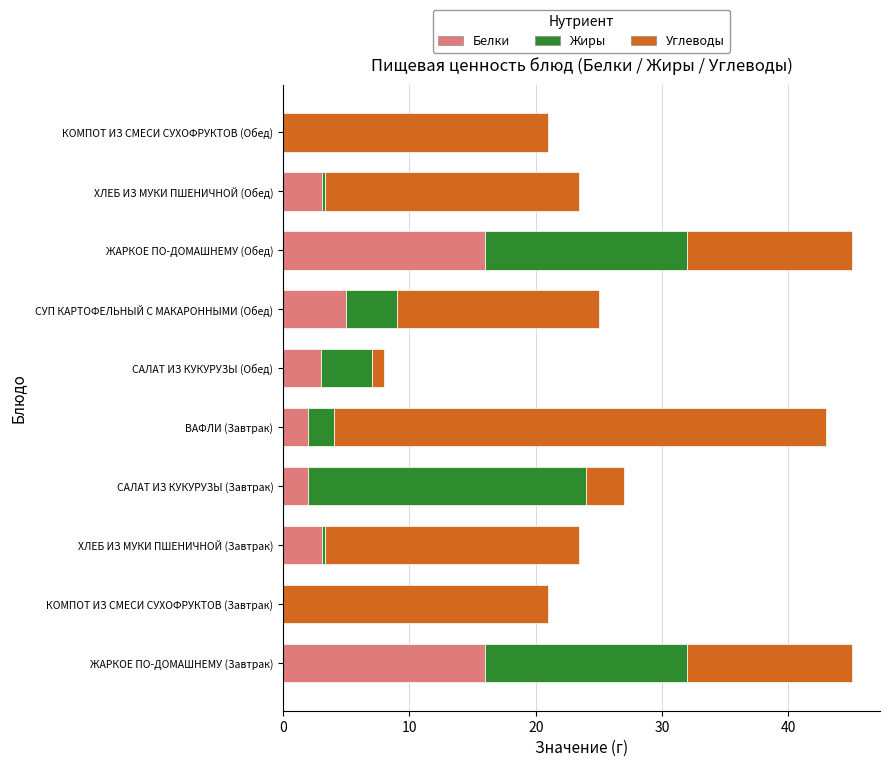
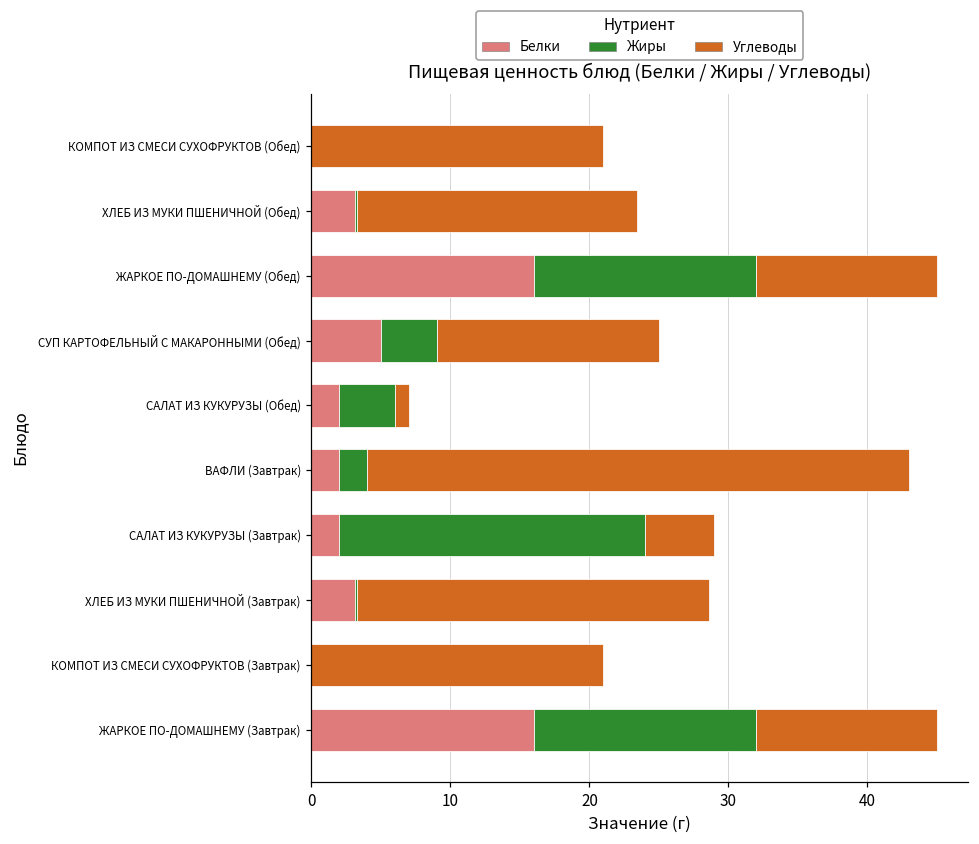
  {
    "Белки": {
      "КОМПОТ ИЗ СМЕСИ СУХОФРУКТОВ (Обед)": 0,
      "ХЛЕБ ИЗ МУКИ ПШЕНИЧНОЙ (Обед)": 3,
      "ЖАРКОЕ ПО-ДОМАШНЕМУ (Обед)": 16,
      "СУП КАРТОФЕЛЬНЫЙ С МАКАРОННЫМИ (Обед)": 5,
-     "САЛАТ ИЗ КУКУРУЗЫ (Обед)": 3,
+     "САЛАТ ИЗ КУКУРУЗЫ (Обед)": 2,
      "ВАФЛИ (Завтрак)": 2,
      "САЛАТ ИЗ КУКУРУЗЫ (Завтрак)": 2,
      "ХЛЕБ ИЗ МУКИ ПШЕНИЧНОЙ (Завтрак)": 3,
      "КОМПОТ ИЗ СМЕСИ СУХОФРУКТОВ (Завтрак)": 0,
      "ЖАРКОЕ ПО-ДОМАШНЕМУ (Завтрак)": 16
    },
    "Жиры": {
      "КОМПОТ ИЗ СМЕСИ СУХОФРУКТОВ (Обед)": 0.0,
      "ХЛЕБ ИЗ МУКИ ПШЕНИЧНОЙ (Обед)": 0.2,
      "ЖАРКОЕ ПО-ДОМАШНЕМУ (Обед)": 16.0,
      "СУП КАРТОФЕЛЬНЫЙ С МАКАРОННЫМИ (Обед)": 4.0,
      "САЛАТ ИЗ КУКУРУЗЫ (Обед)": 4.0,
      "ВАФЛИ (Завтрак)": 2.0,
      "САЛАТ ИЗ КУКУРУЗЫ (Завтрак)": 22.0,
      "ХЛЕБ ИЗ МУКИ ПШЕНИЧНОЙ (Завтрак)": 0.2,
      "КОМПОТ ИЗ СМЕСИ СУХОФРУКТОВ (Завтрак)": 0.0,
      "ЖАРКОЕ ПО-ДОМАШНЕМУ (Завтрак)": 16.0
    },
    "Углеводы": {
      "КОМПОТ ИЗ СМЕСИ СУХОФРУКТОВ (Обед)": 21.0,
      "ХЛЕБ ИЗ МУКИ ПШЕНИЧНОЙ (Обед)": 20.1,
      "ЖАРКОЕ ПО-ДОМАШНЕМУ (Обед)": 13.0,
      "СУП КАРТОФЕЛЬНЫЙ С МАКАРОННЫМИ (Обед)": 16.0,
      "САЛАТ ИЗ КУКУРУЗЫ (Обед)": 1.0,
      "ВАФЛИ (Завтрак)": 39.0,
-     "САЛАТ ИЗ КУКУРУЗЫ (Завтрак)": 3,
-     "ХЛЕБ ИЗ МУКИ ПШЕНИЧНОЙ (Завтрак)": 20.1,
+     "САЛАТ ИЗ КУКУРУЗЫ (Завтрак)": 5,
+     "ХЛЕБ ИЗ МУКИ ПШЕНИЧНОЙ (Завтрак)": 25.3,
      "КОМПОТ ИЗ СМЕСИ СУХОФРУКТОВ (Завтрак)": 21.0,
      "ЖАРКОЕ ПО-ДОМАШНЕМУ (Завтрак)": 13.0
    }
  }
